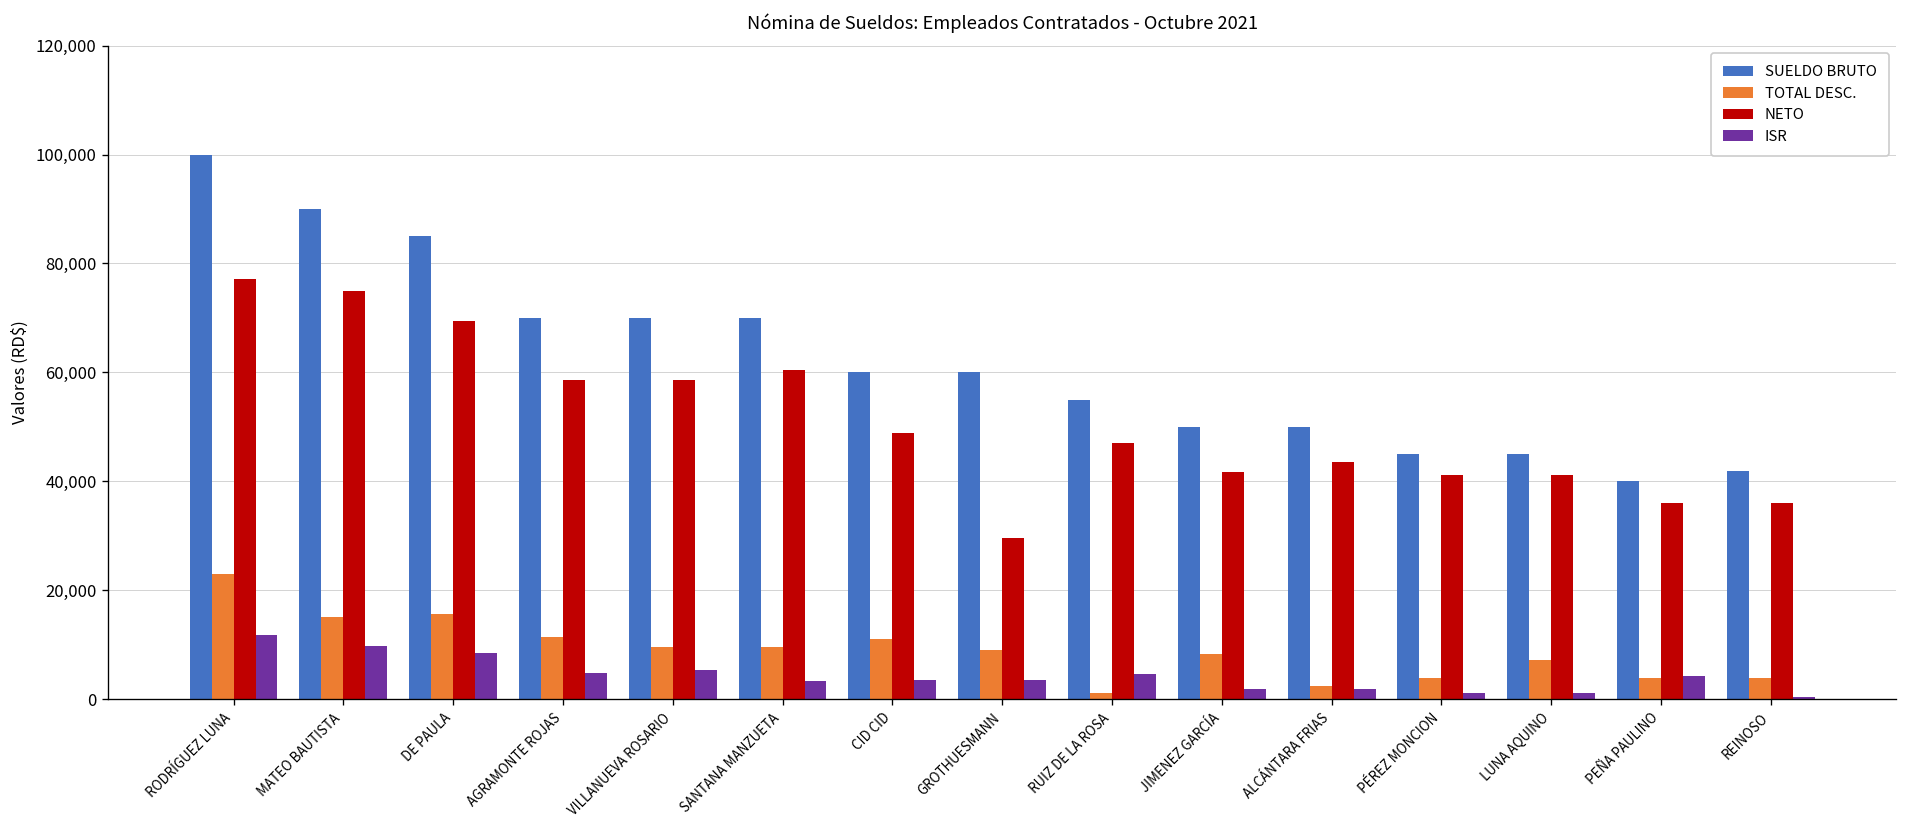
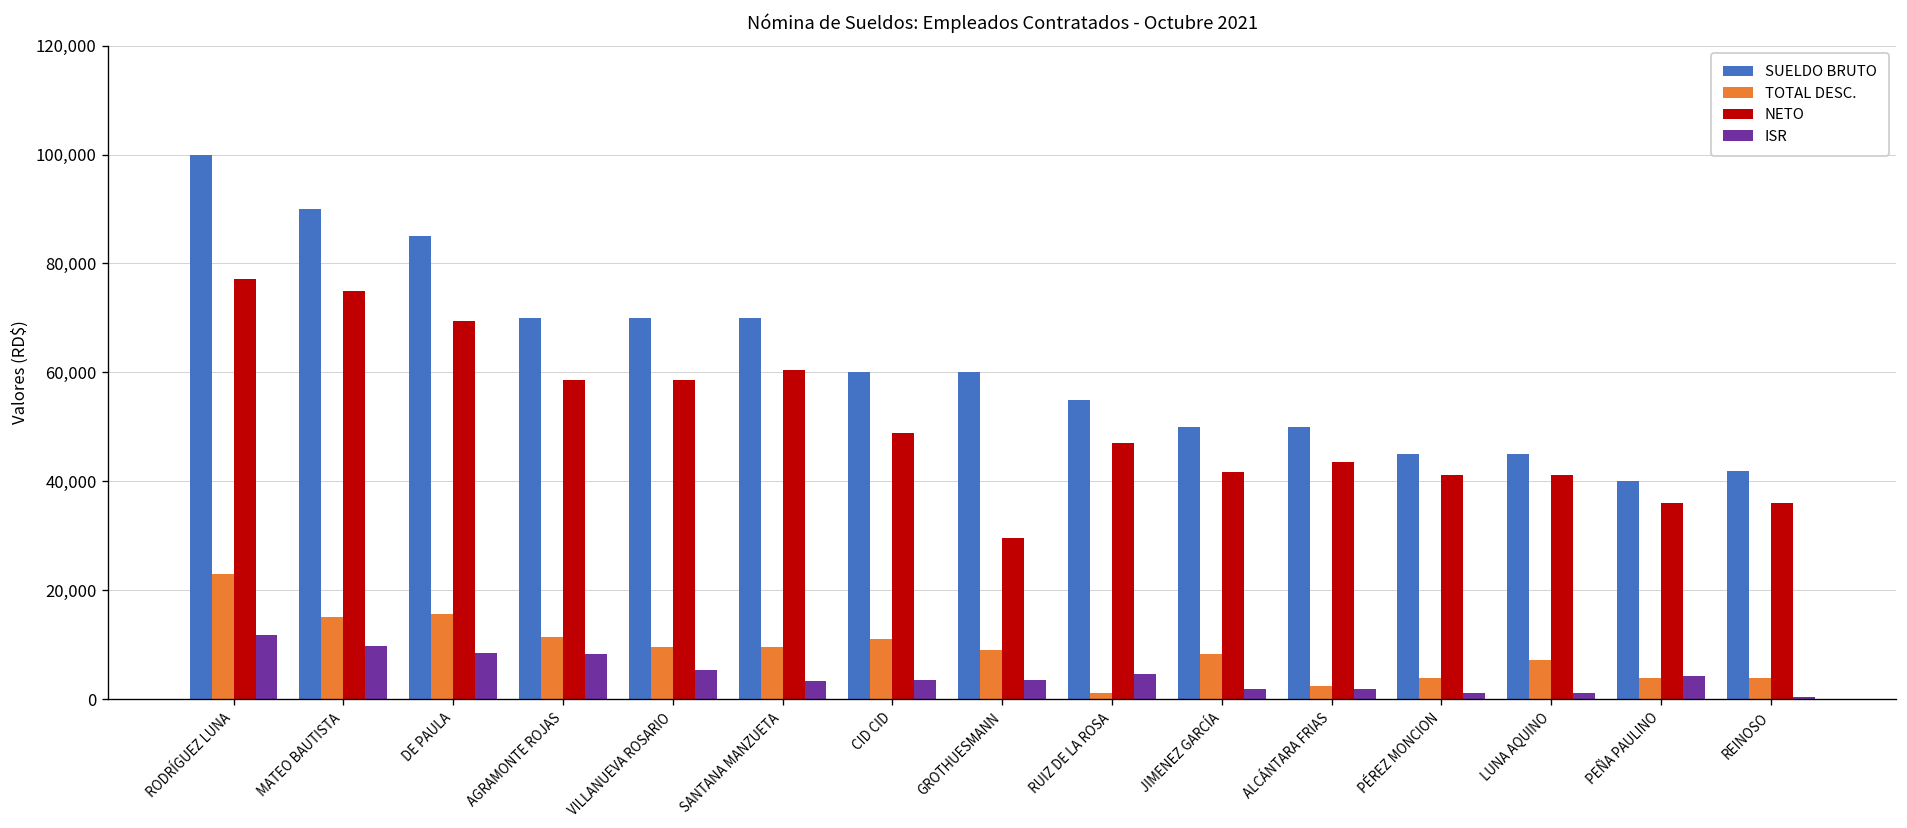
  {
    "SUELDO BRUTO": {
      "RODRÍGUEZ LUNA": "100,000",
      "MATEO BAUTISTA": "90,000",
      "DE PAULA": "85,000",
      "AGRAMONTE ROJAS": "70,000",
      "VILLANUEVA ROSARIO": "70,000",
      "SANTANA MANZUETA": "70,000",
      "CID CID": "60,000",
      "GROTHUESMANN": "60,000",
      "RUIZ DE LA ROSA": "55,000",
      "JIMENEZ GARCÍA": "50,000",
      "ALCÁNTARA FRIAS": "50,000",
      "PÉREZ MONCION": "45,000",
      "LUNA AQUINO": "45,000",
      "PEÑA PAULINO": "40,000",
      "REINOSO": "42,000"
    },
    "TOTAL DESC.": {
      "RODRÍGUEZ LUNA": "23,000",
      "MATEO BAUTISTA": "15,000",
      "DE PAULA": "16,000",
      "AGRAMONTE ROJAS": "11,000",
      "VILLANUEVA ROSARIO": "10,000",
      "SANTANA MANZUETA": "10,000",
      "CID CID": "11,000",
      "GROTHUESMANN": "9,000",
      "RUIZ DE LA ROSA": "1,000",
      "JIMENEZ GARCÍA": "8,000",
      "ALCÁNTARA FRIAS": "2,000",
      "PÉREZ MONCION": "4,000",
      "LUNA AQUINO": "7,000",
      "PEÑA PAULINO": "4,000",
      "REINOSO": "4,000"
    },
    "NETO": {
      "RODRÍGUEZ LUNA": "77,000",
      "MATEO BAUTISTA": "75,000",
      "DE PAULA": "69,000",
      "AGRAMONTE ROJAS": "59,000",
      "VILLANUEVA ROSARIO": "59,000",
      "SANTANA MANZUETA": "60,000",
      "CID CID": "49,000",
      "GROTHUESMANN": "30,000",
      "RUIZ DE LA ROSA": "47,000",
      "JIMENEZ GARCÍA": "42,000",
      "ALCÁNTARA FRIAS": "44,000",
      "PÉREZ MONCION": "41,000",
      "LUNA AQUINO": "41,000",
      "PEÑA PAULINO": "36,000",
      "REINOSO": "36,000"
    },
    "ISR": {
      "RODRÍGUEZ LUNA": "12,000",
      "MATEO BAUTISTA": "10,000",
      "DE PAULA": "9,000",
-     "AGRAMONTE ROJAS": "5,000",
+     "AGRAMONTE ROJAS": "8,000",
      "VILLANUEVA ROSARIO": "5,000",
      "SANTANA MANZUETA": "3,000",
      "CID CID": "3,000",
      "GROTHUESMANN": "3,000",
      "RUIZ DE LA ROSA": "5,000",
      "JIMENEZ GARCÍA": "2,000",
      "ALCÁNTARA FRIAS": "2,000",
      "PÉREZ MONCION": "1,000",
      "LUNA AQUINO": "1,000",
      "PEÑA PAULINO": "4,000"
    }
  }
